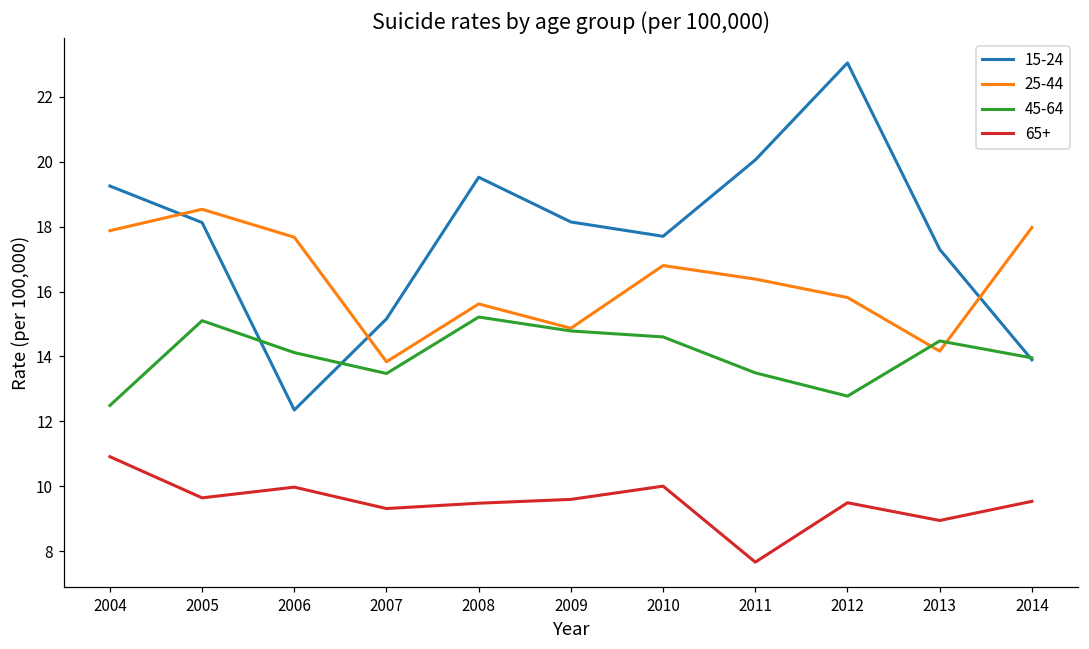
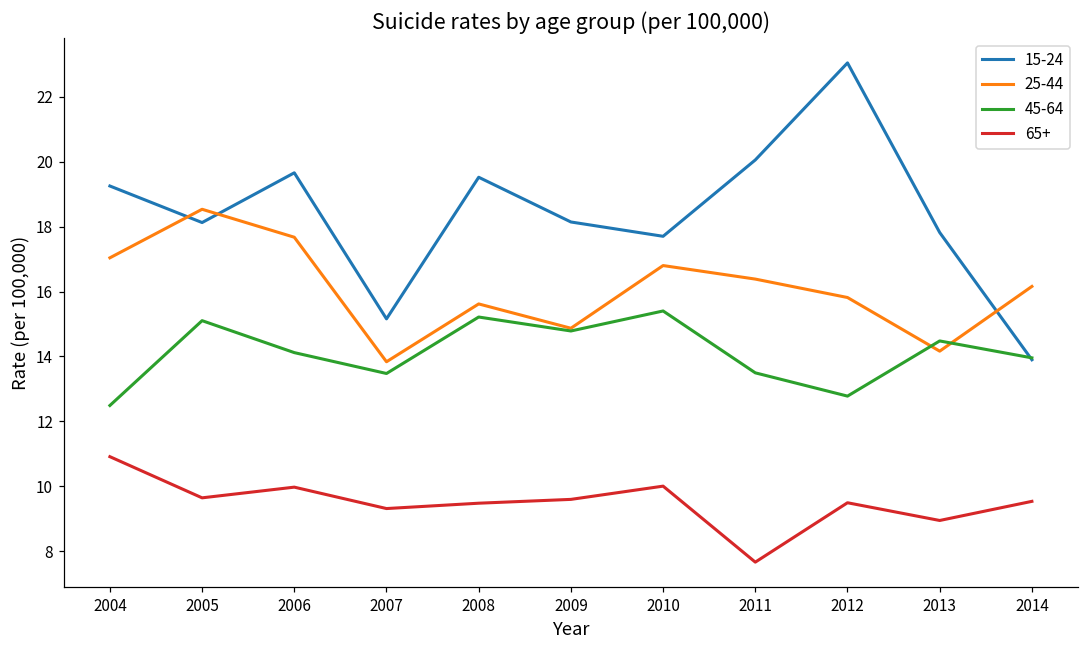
  {
    "15-24": {
      "2004": 19.3,
      "2005": 18.1,
-     "2006": 12.3,
+     "2006": 19.7,
      "2007": 15.2,
      "2008": 19.5,
      "2009": 18.1,
      "2010": 17.7,
      "2011": 20.1,
      "2012": 23.0,
-     "2013": 17.3
+     "2013": 17.8
    },
    "25-44": {
-     "2004": 17.9,
+     "2004": 17.0,
      "2005": 18.5,
      "2006": 17.7,
      "2007": 13.8,
      "2008": 15.6,
      "2010": 16.8,
      "2011": 16.4,
      "2012": 15.8,
      "2013": 14.2,
-     "2014": 18.0
+     "2014": 16.2
    },
    "45-64": {
      "2004": 12.5,
      "2005": 15.1,
      "2006": 14.1,
      "2007": 13.5,
      "2008": 15.2,
-     "2010": 14.6,
+     "2010": 15.4,
      "2011": 13.5,
      "2012": 12.8,
      "2013": 14.5
    },
    "65+": {
      "2004": 10.9,
      "2005": 9.6,
      "2006": 10.0,
      "2007": 9.3,
      "2008": 9.5,
      "2009": 9.6,
      "2010": 10.0,
      "2011": 7.7,
      "2012": 9.5,
      "2013": 8.9,
      "2014": 9.5
    }
  }
